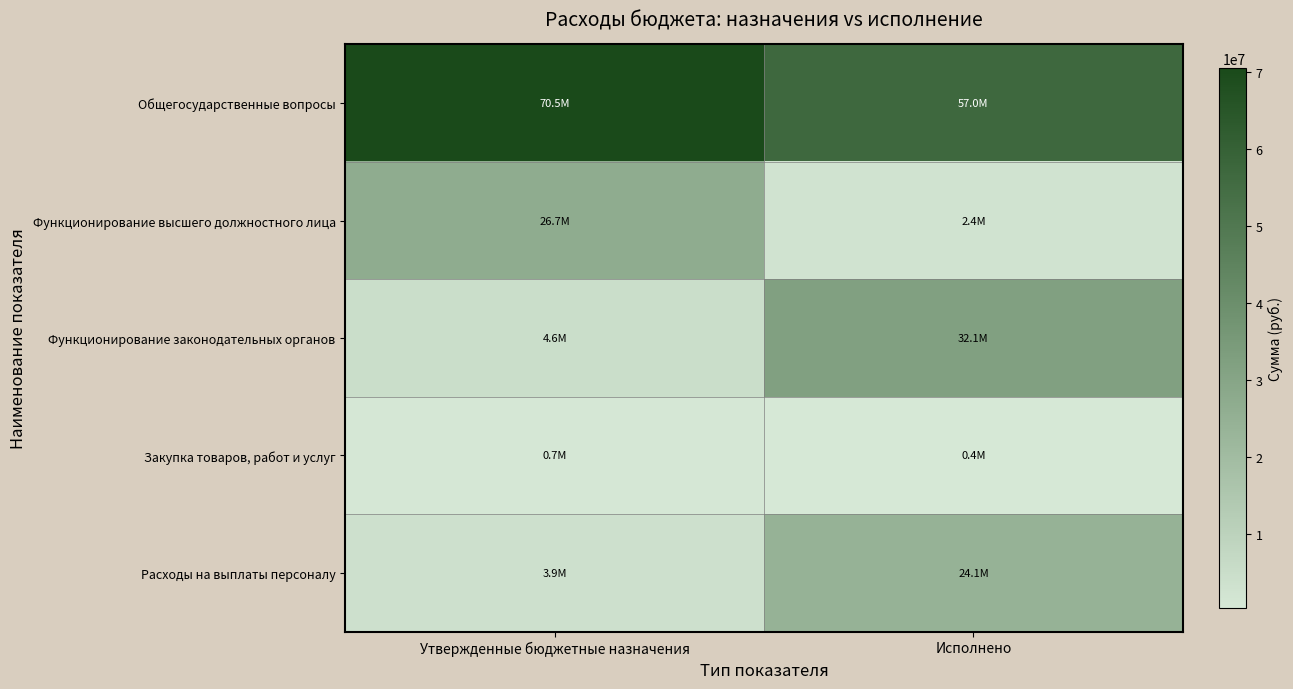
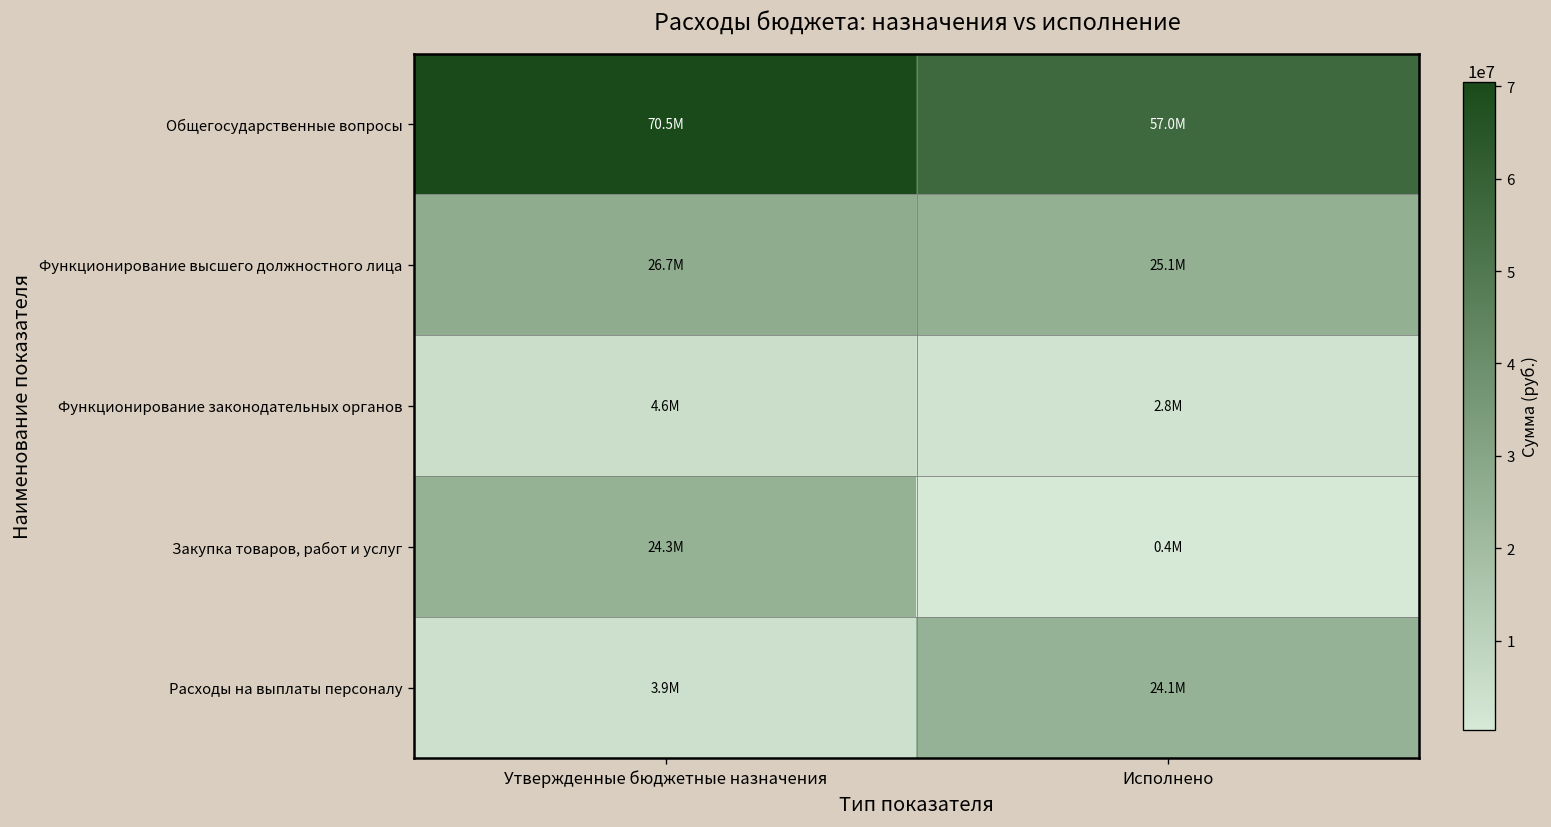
  {
    "Общегосударственные вопросы": {
      "Утвержденные бюджетные назначения": "70.5M",
      "Исполнено": "57.0M"
    },
    "Функционирование высшего должностного лица": {
      "Утвержденные бюджетные назначения": "26.7M",
-     "Исполнено": "2.4M"
+     "Исполнено": "25.1M"
    },
    "Функционирование законодательных органов": {
      "Утвержденные бюджетные назначения": "4.6M",
-     "Исполнено": "32.1M"
+     "Исполнено": "2.8M"
    },
    "Закупка товаров, работ и услуг": {
-     "Утвержденные бюджетные назначения": "0.7M",
+     "Утвержденные бюджетные назначения": "24.3M",
      "Исполнено": "0.4M"
    },
    "Расходы на выплаты персоналу": {
      "Утвержденные бюджетные назначения": "3.9M",
      "Исполнено": "24.1M"
    }
  }
